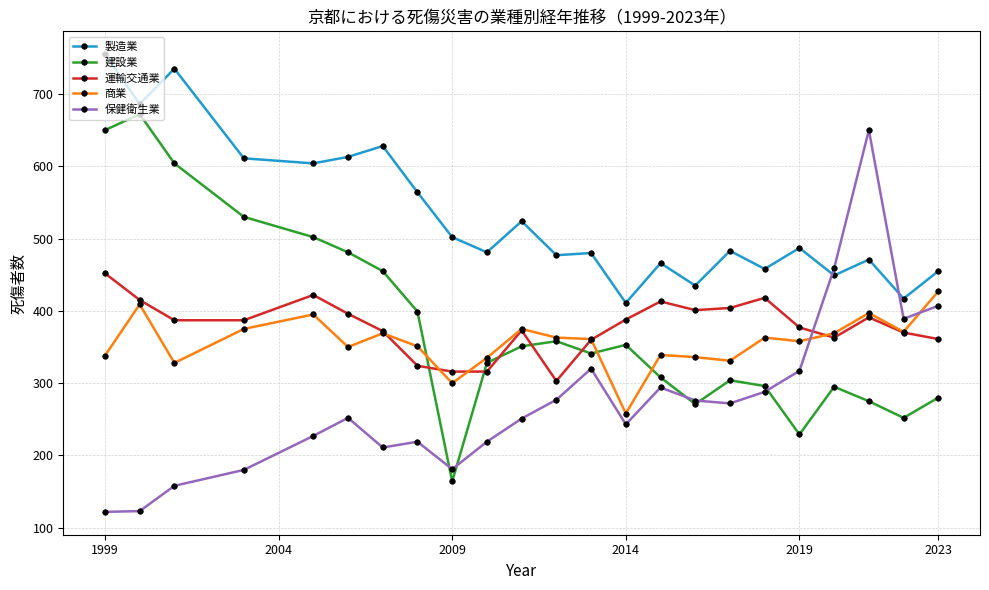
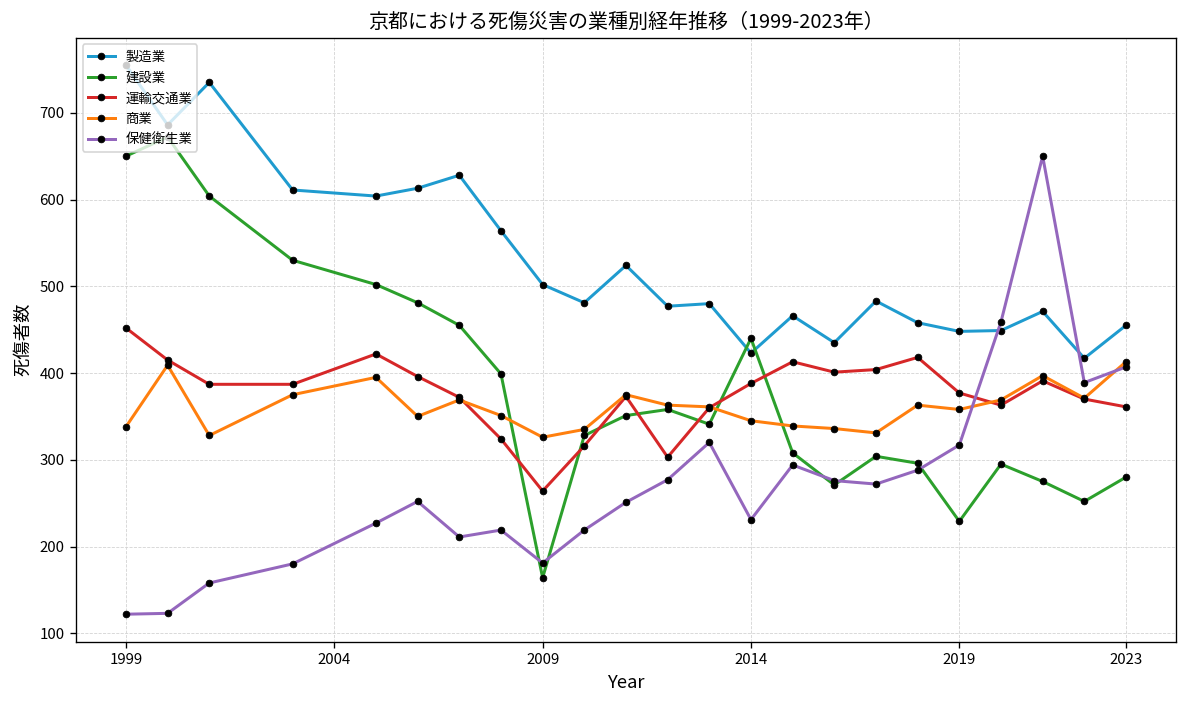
  {
    "製造業": {
      "2009": 500,
-     "2014": 410,
-     "2019": 490,
+     "2014": 420,
+     "2019": 450,
      "2023": 460
    },
    "建設業": {
      "1999": 650,
      "2009": 160,
-     "2014": 350,
+     "2014": 440,
      "2019": 230,
      "2023": 280
    },
    "運輸交通業": {
      "1999": 450,
-     "2009": 320,
+     "2009": 260,
      "2014": 390,
      "2019": 380,
      "2023": 360
    },
    "商業": {
      "1999": 340,
-     "2009": 300,
-     "2014": 260,
+     "2009": 330,
+     "2014": 350,
      "2019": 360,
-     "2023": 430
+     "2023": 410
    },
    "保健衛生業": {
      "1999": 120,
      "2009": 180,
-     "2014": 240,
+     "2014": 230,
      "2019": 320,
      "2023": 410
    }
  }
